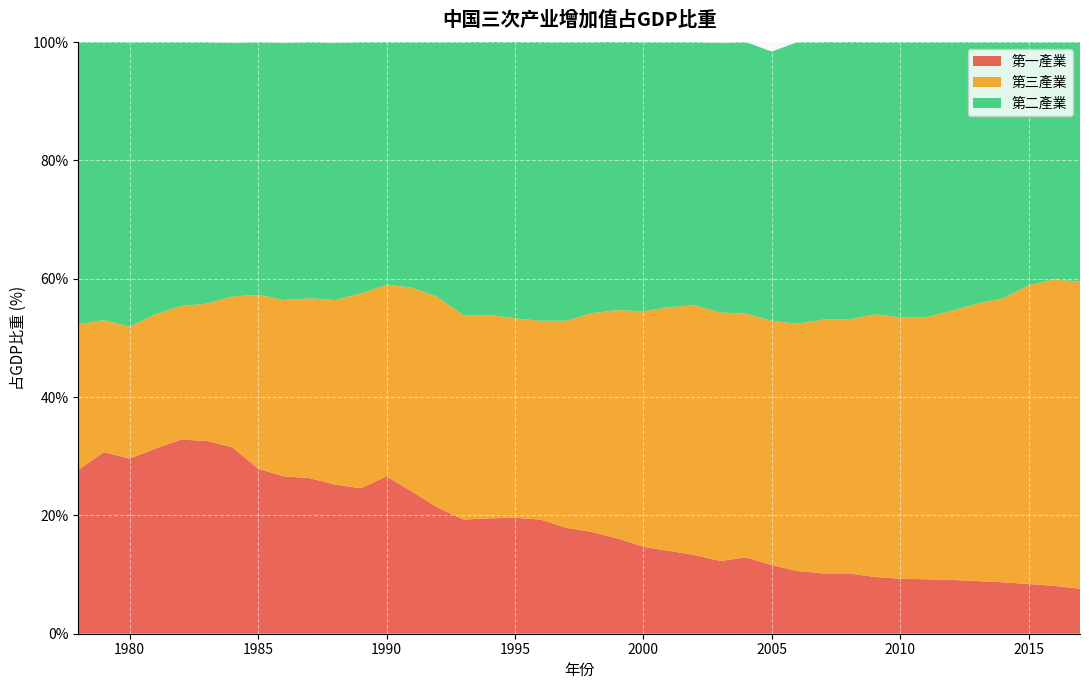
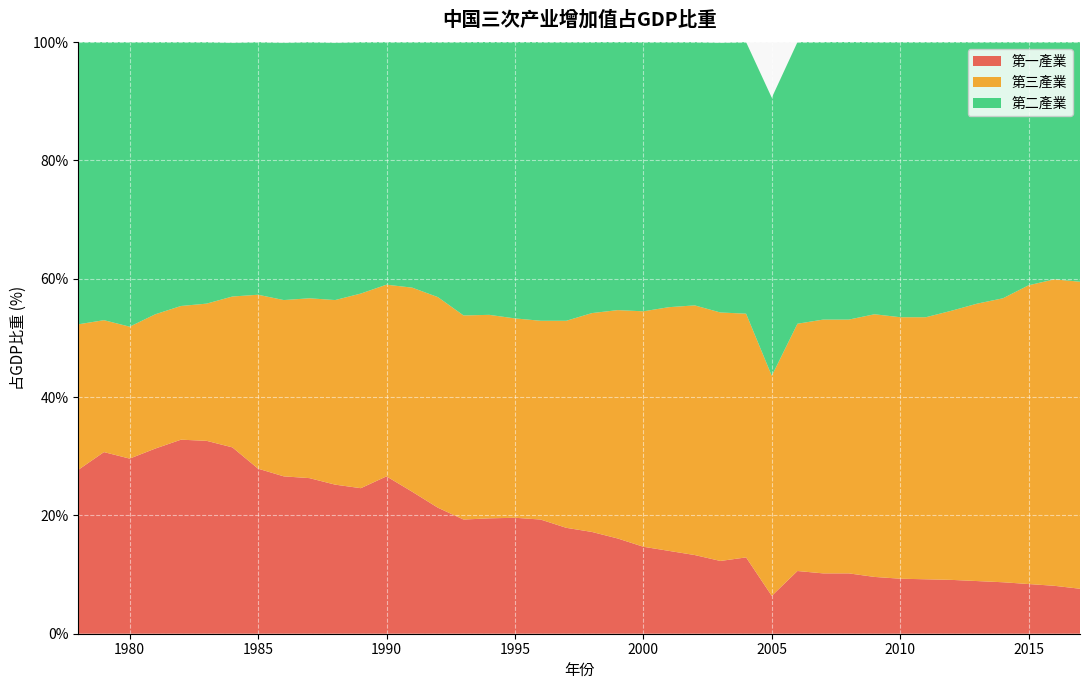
  {
    "第一產業": {
      "1980": "30%",
      "1985": "28%",
      "1990": "27%",
      "1995": "20%",
      "2000": "15%",
-     "2005": "12%",
+     "2005": "6%",
      "2010": "9%",
      "2015": "8%"
    },
    "第三產業": {
      "1980": "22%",
      "1985": "29%",
      "1990": "32%",
      "1995": "34%",
      "2000": "40%",
-     "2005": "41%",
+     "2005": "37%",
      "2010": "44%",
      "2015": "51%"
    },
    "第二產業": {
      "1980": "48%",
      "1985": "43%",
      "1990": "41%",
      "1995": "47%",
      "2000": "46%",
-     "2005": "46%",
+     "2005": "47%",
      "2010": "47%",
      "2015": "41%"
    }
  }
